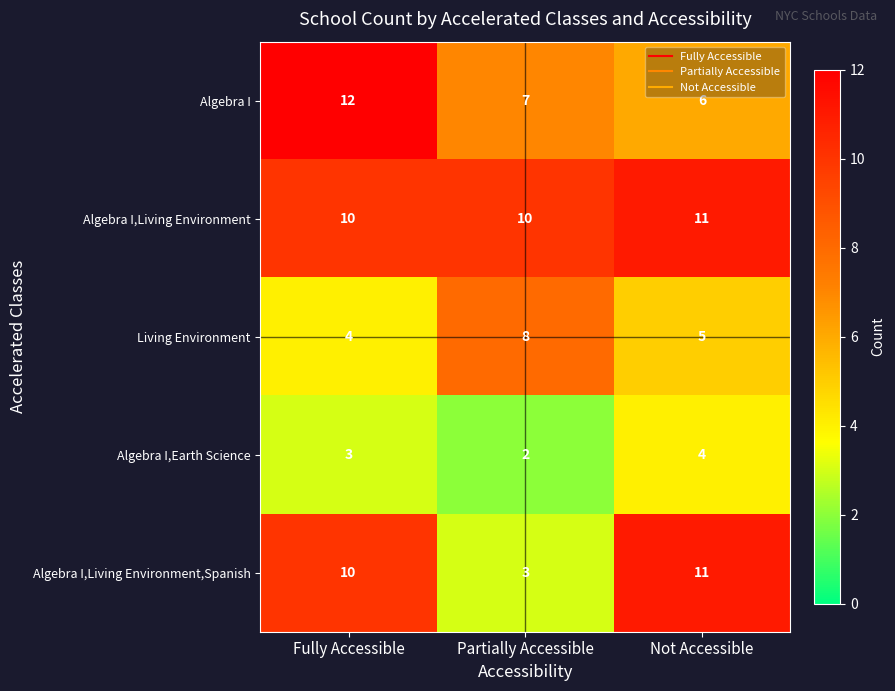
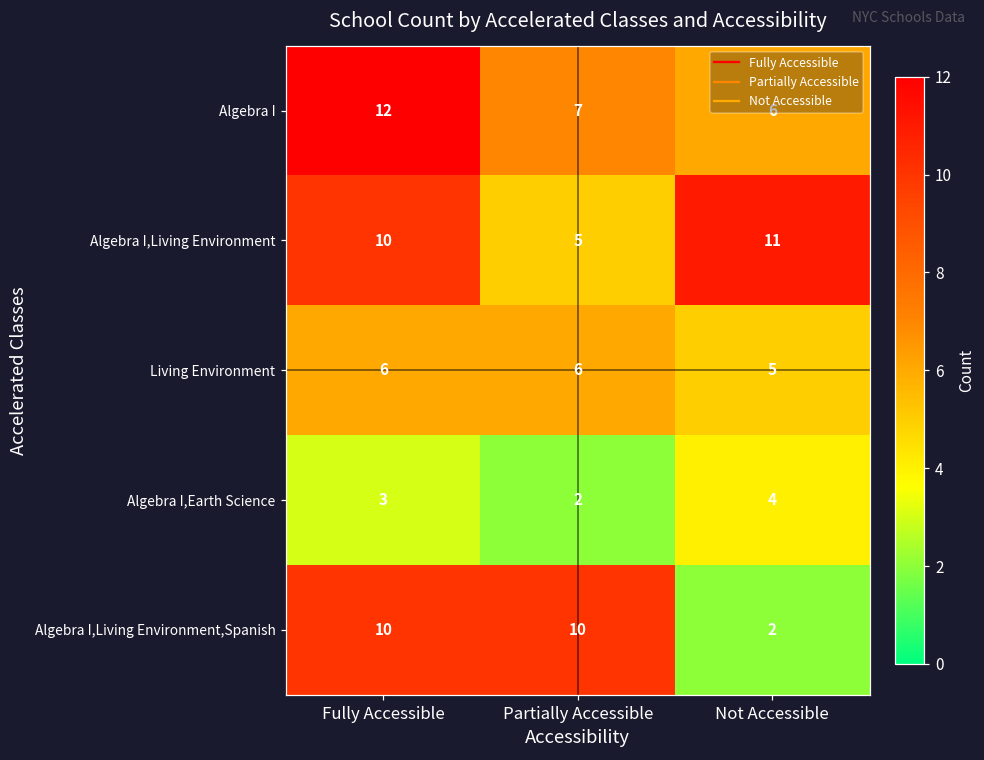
  {
    "Algebra I": {
      "Fully Accessible": 12,
      "Partially Accessible": 7
    },
    "Algebra I,Living Environment": {
      "Fully Accessible": 10,
-     "Partially Accessible": 10,
+     "Partially Accessible": 5,
      "Not Accessible": 11
    },
    "Living Environment": {
-     "Fully Accessible": 4,
-     "Partially Accessible": 8,
+     "Fully Accessible": 6,
+     "Partially Accessible": 6,
      "Not Accessible": 5
    },
    "Algebra I,Earth Science": {
      "Fully Accessible": 3,
      "Partially Accessible": 2,
      "Not Accessible": 4
    },
    "Algebra I,Living Environment,Spanish": {
      "Fully Accessible": 10,
-     "Partially Accessible": 3,
-     "Not Accessible": 11
+     "Partially Accessible": 10,
+     "Not Accessible": 2
    }
  }
